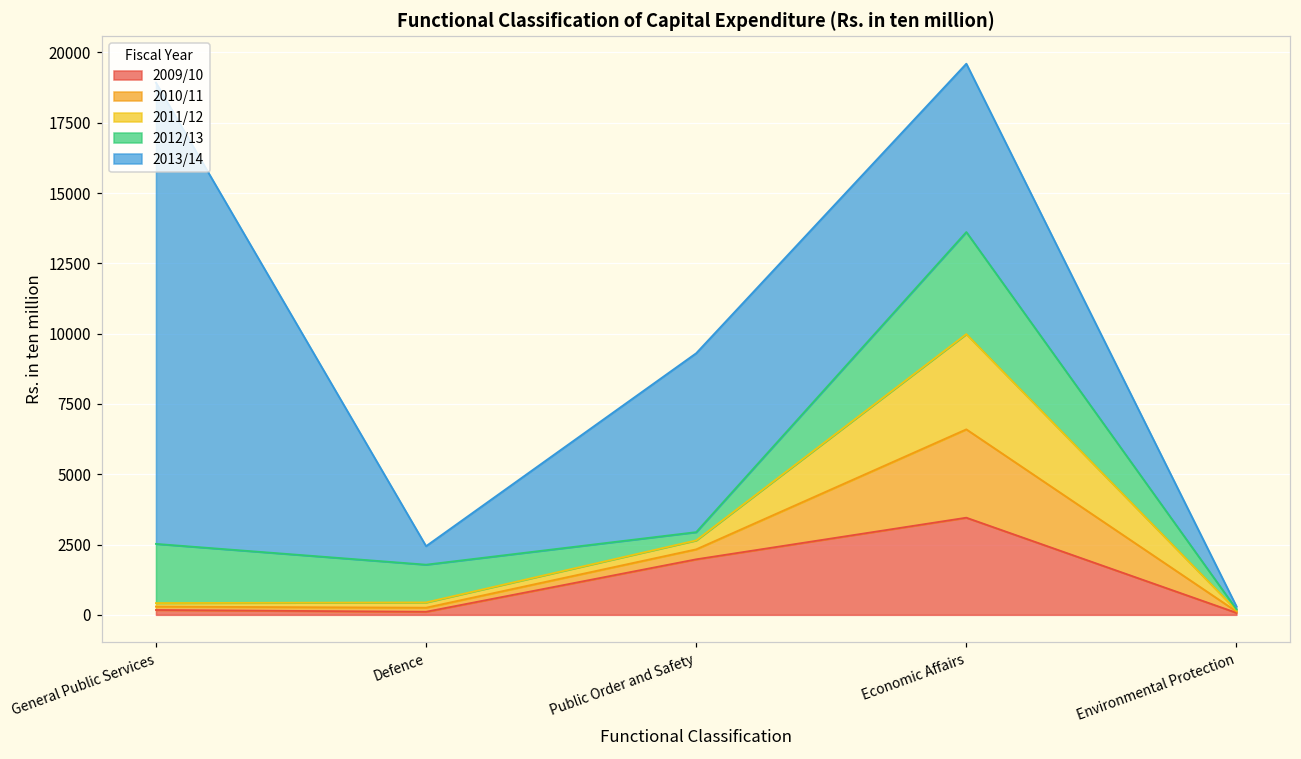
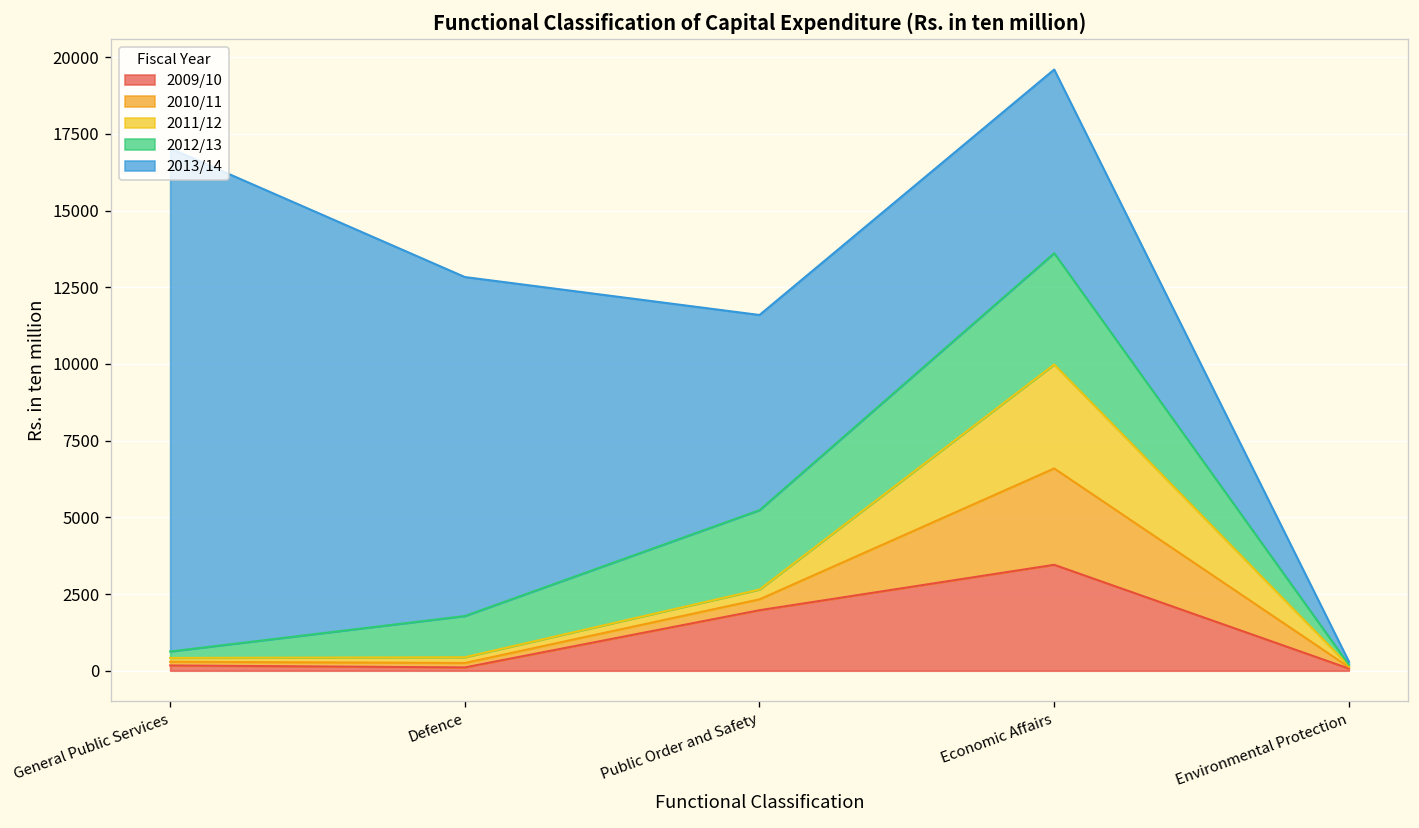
  {
    "2009/10": {
      "General Public Services": 200,
      "Defence": 100,
      "Public Order and Safety": 2000,
      "Economic Affairs": 3500
    },
    "2012/13": {
-     "General Public Services": 2100,
+     "General Public Services": 200,
      "Defence": 1300,
-     "Public Order and Safety": 300,
+     "Public Order and Safety": 2600,
      "Economic Affairs": 3600
    },
    "2013/14": {
-     "Defence": 700,
+     "Defence": 11100,
      "Public Order and Safety": 6400,
      "Economic Affairs": 6000,
      "Environmental Protection": 100
    }
  }
